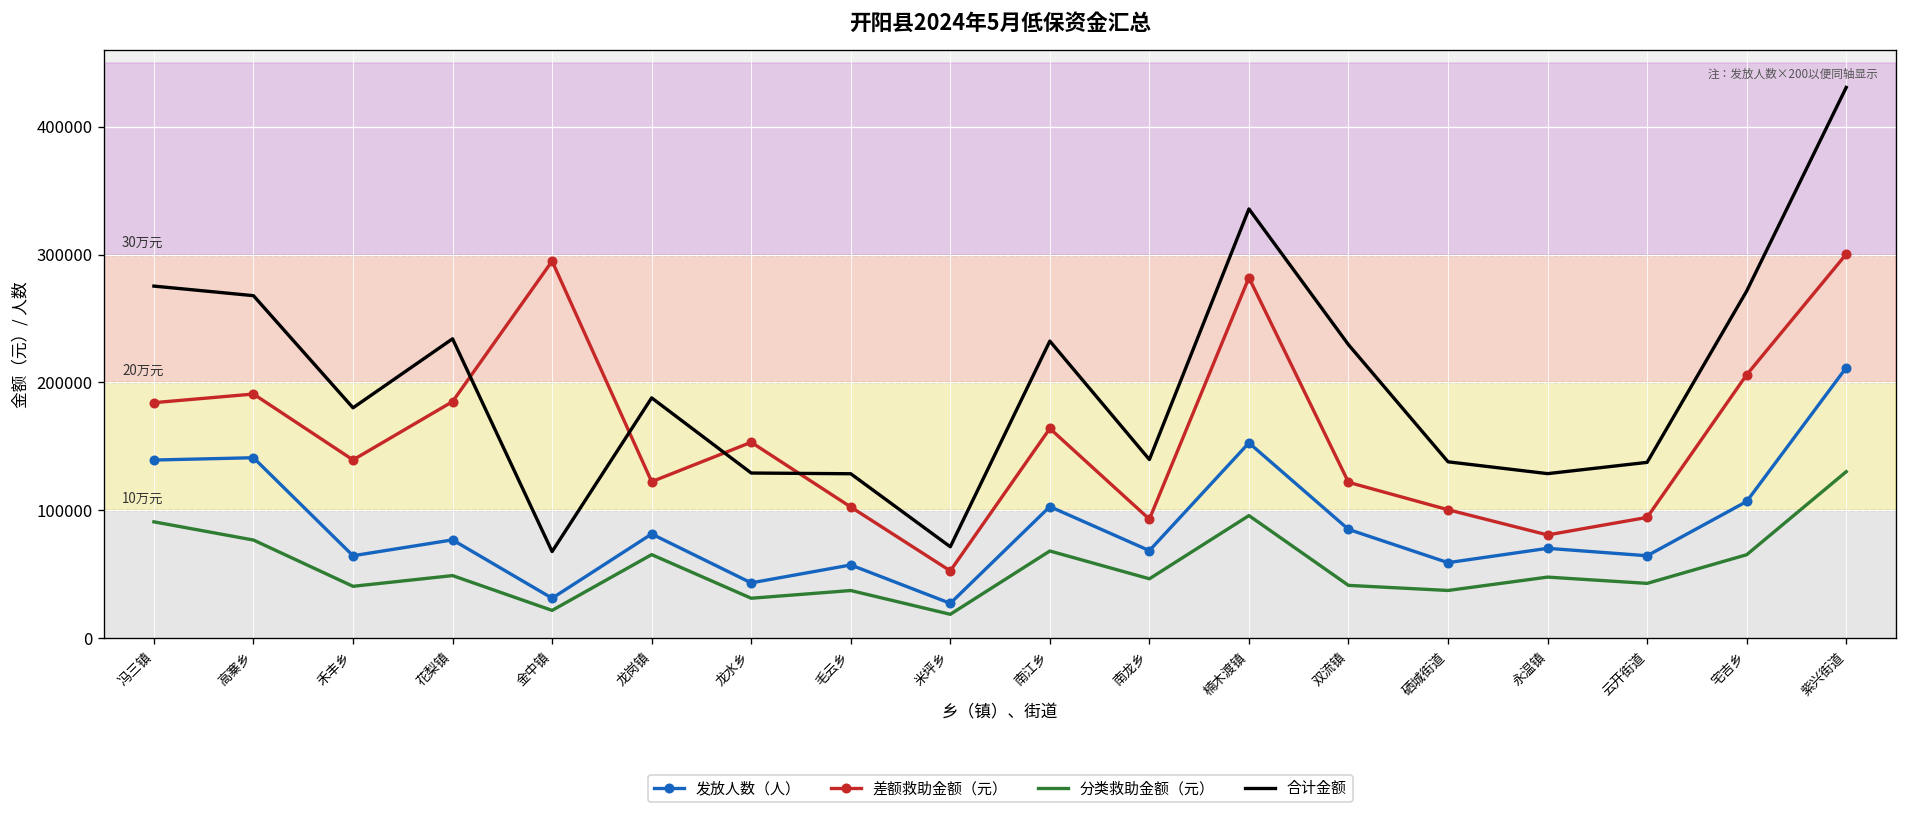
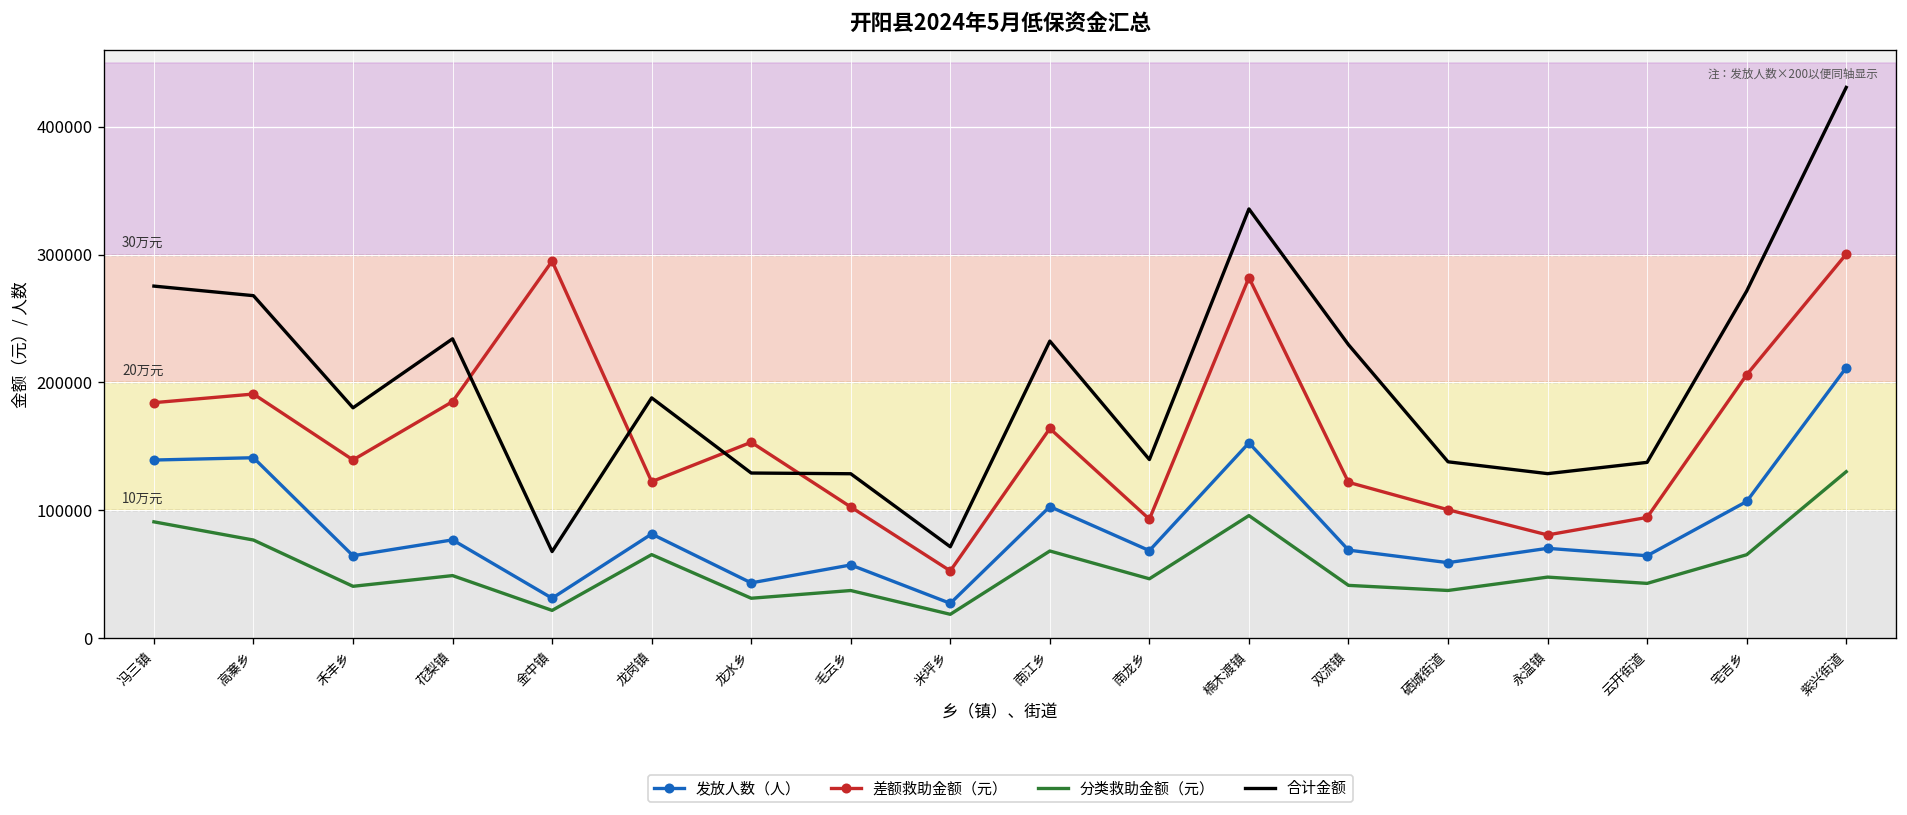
  {
    "发放人数（人）": {
      "冯三镇": 139000,
      "高寨乡": 141000,
      "禾丰乡": 65000,
      "花梨镇": 77000,
      "金中镇": 31000,
      "龙岗镇": 82000,
      "龙水乡": 43000,
      "毛云乡": 57000,
      "米坪乡": 27000,
      "南江乡": 103000,
      "南龙乡": 69000,
      "楠木渡镇": 153000,
-     "双流镇": 85000,
+     "双流镇": 69000,
      "硒城街道": 59000,
      "永温镇": 70000,
      "云开街道": 65000,
      "宅吉乡": 107000,
      "紫兴街道": 212000
    },
    "差额救助金额（元）": {
      "高寨乡": 191000,
      "禾丰乡": 139000,
      "花梨镇": 185000,
      "金中镇": 295000,
      "龙岗镇": 123000,
      "龙水乡": 153000,
      "毛云乡": 103000,
      "米坪乡": 53000,
      "南江乡": 164000,
      "南龙乡": 93000,
      "楠木渡镇": 282000,
      "双流镇": 122000,
      "硒城街道": 101000,
      "永温镇": 81000,
      "云开街道": 95000,
      "宅吉乡": 206000,
      "紫兴街道": 300000
    },
    "分类救助金额（元）": {
      "高寨乡": 77000,
      "禾丰乡": 41000,
      "花梨镇": 49000,
      "金中镇": 22000,
      "龙岗镇": 65000,
      "龙水乡": 31000,
      "毛云乡": 37000,
      "米坪乡": 19000,
      "南江乡": 68000,
      "南龙乡": 47000,
      "楠木渡镇": 96000,
      "双流镇": 41000,
      "硒城街道": 37000,
      "永温镇": 48000,
      "云开街道": 43000,
      "宅吉乡": 65000,
      "紫兴街道": 130000
    },
    "合计金额": {
      "冯三镇": 275000,
      "高寨乡": 268000,
      "禾丰乡": 180000,
      "花梨镇": 234000,
      "金中镇": 68000,
      "龙岗镇": 188000,
      "龙水乡": 129000,
      "毛云乡": 129000,
      "米坪乡": 72000,
      "南江乡": 232000,
      "南龙乡": 140000,
      "楠木渡镇": 336000,
      "双流镇": 230000,
      "硒城街道": 138000,
      "永温镇": 129000,
      "云开街道": 138000,
      "宅吉乡": 271000
    }
  }
